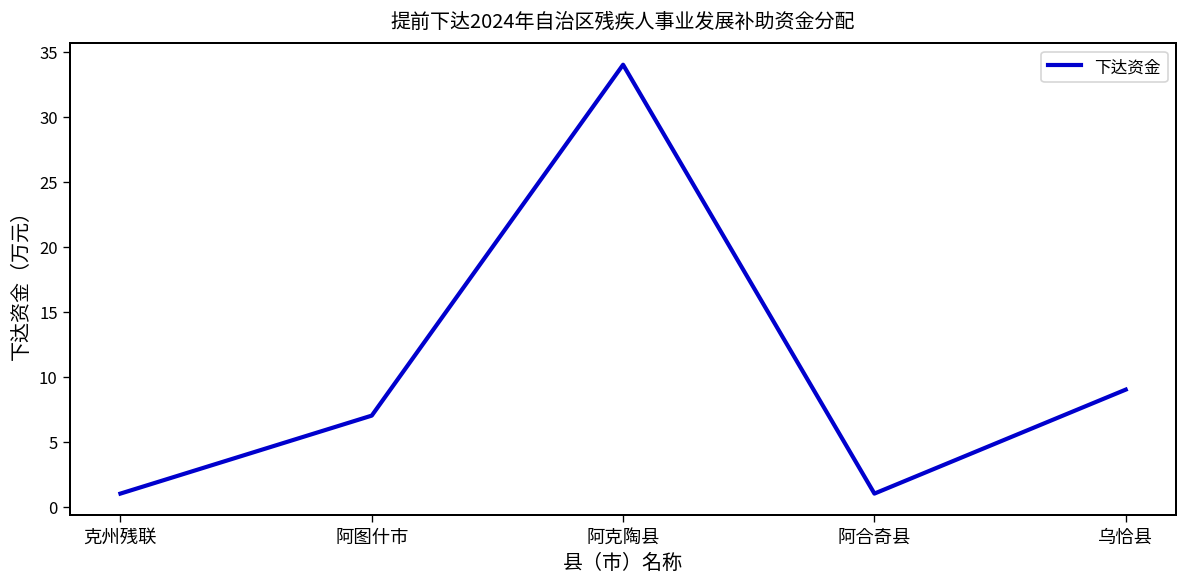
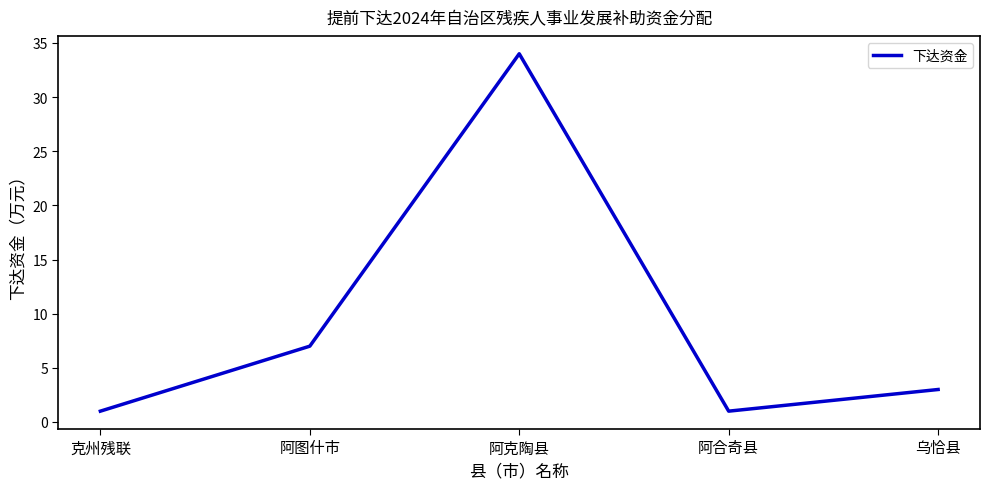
  {
    "克州残联": 1,
    "阿图什市": 7,
    "阿克陶县": 34,
    "阿合奇县": 1,
-   "乌恰县": 9
+   "乌恰县": 3
  }
